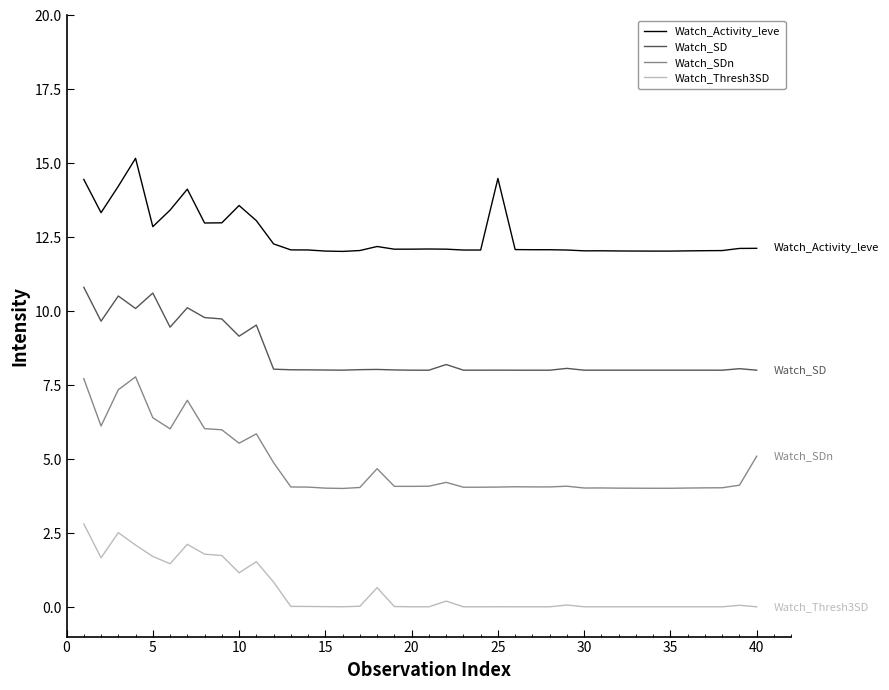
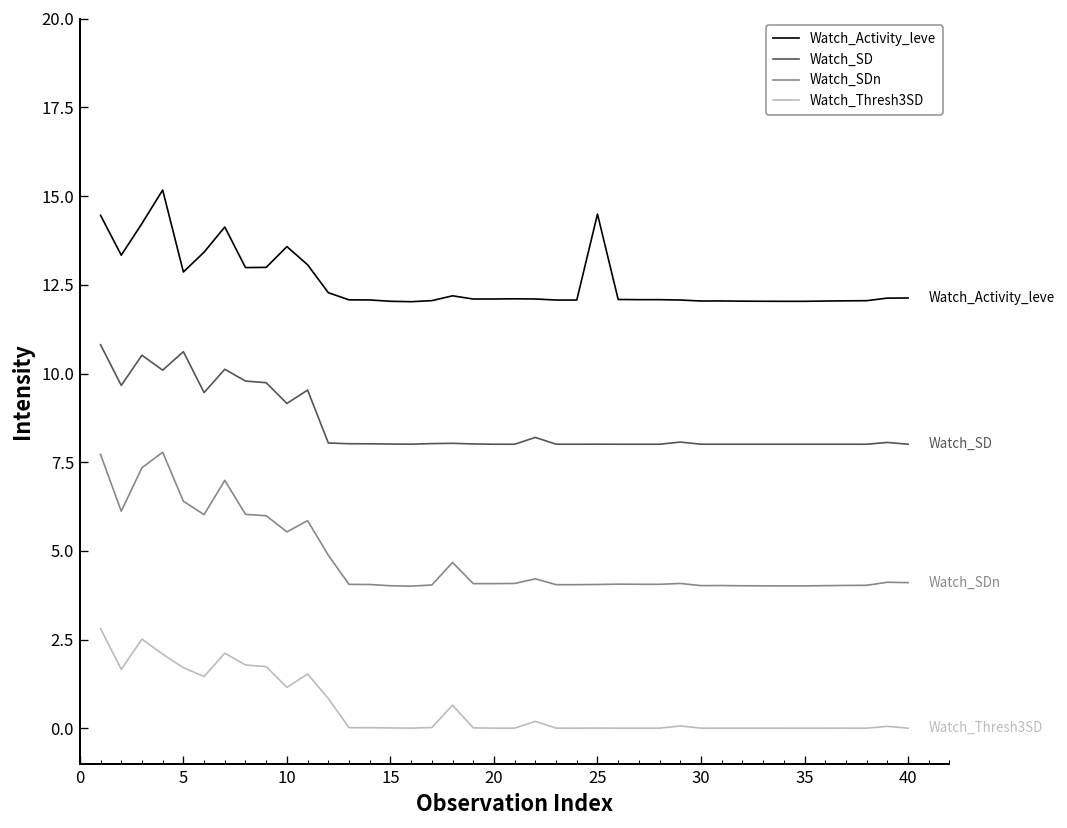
  {
    "Watch_Activity_leve": {
      "5": 12.9,
      "10": 13.6,
      "15": 12.0,
      "20": 12.1,
      "25": 14.5,
      "30": 12.0,
      "35": 12.0,
      "40": 12.1
    },
    "Watch_SD": {
      "5": 10.6,
      "10": 9.2,
      "15": 8.0,
      "20": 8.0,
      "25": 8.0,
      "30": 8.0,
      "35": 8.0,
      "40": 8.0
    },
    "Watch_SDn": {
      "5": 6.4,
      "10": 5.5,
      "15": 4.0,
      "20": 4.1,
      "25": 4.1,
      "30": 4.0,
      "35": 4.0,
-     "40": 5.1
+     "40": 4.1
    },
    "Watch_Thresh3SD": {
      "5": 1.7,
      "10": 1.2,
      "15": 0.0,
      "20": 0.0,
      "25": 0.0,
      "30": 0.0,
      "35": 0.0,
      "40": 0.0
    }
  }
